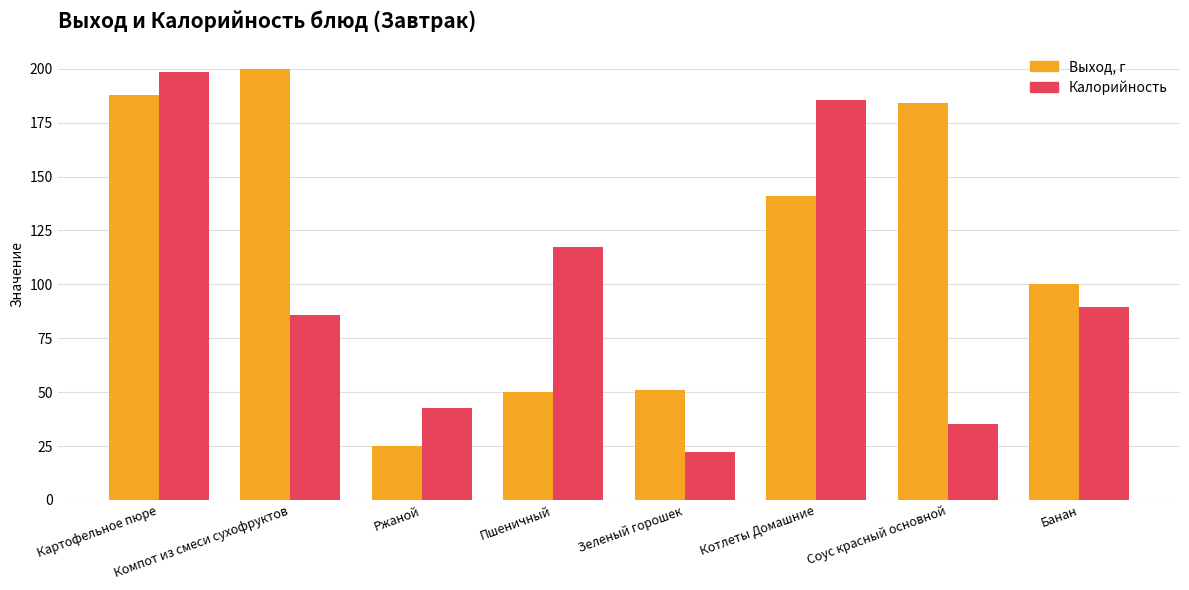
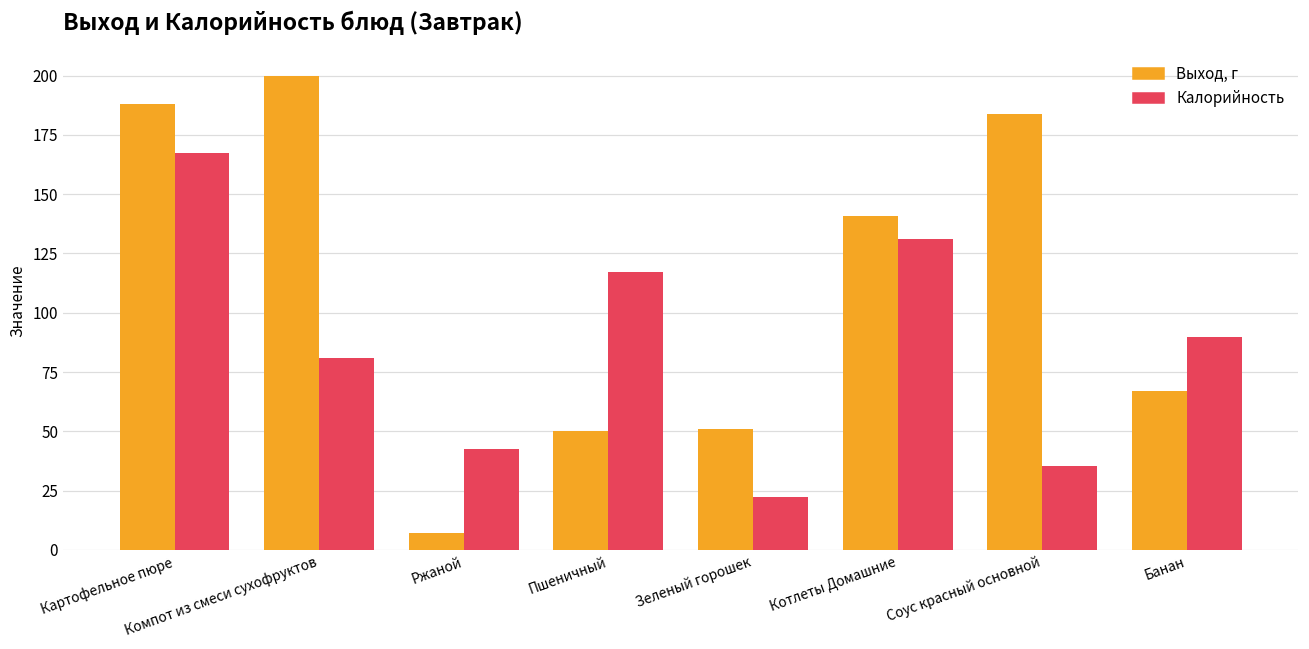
  {
    "Выход, г": {
      "Картофельное пюре": 188,
      "Компот из смеси сухофруктов": 200,
-     "Ржаной": 25,
+     "Ржаной": 7,
      "Пшеничный": 50,
      "Зеленый горошек": 51,
      "Котлеты Домашние": 141,
      "Соус красный основной": 184,
-     "Банан": 100
+     "Банан": 67
    },
    "Калорийность": {
-     "Картофельное пюре": 199,
-     "Компот из смеси сухофруктов": 86,
+     "Картофельное пюре": 167,
+     "Компот из смеси сухофруктов": 81,
      "Ржаной": 43,
      "Пшеничный": 117,
      "Зеленый горошек": 22,
-     "Котлеты Домашние": 186,
+     "Котлеты Домашние": 131,
      "Соус красный основной": 35,
      "Банан": 90
    }
  }
